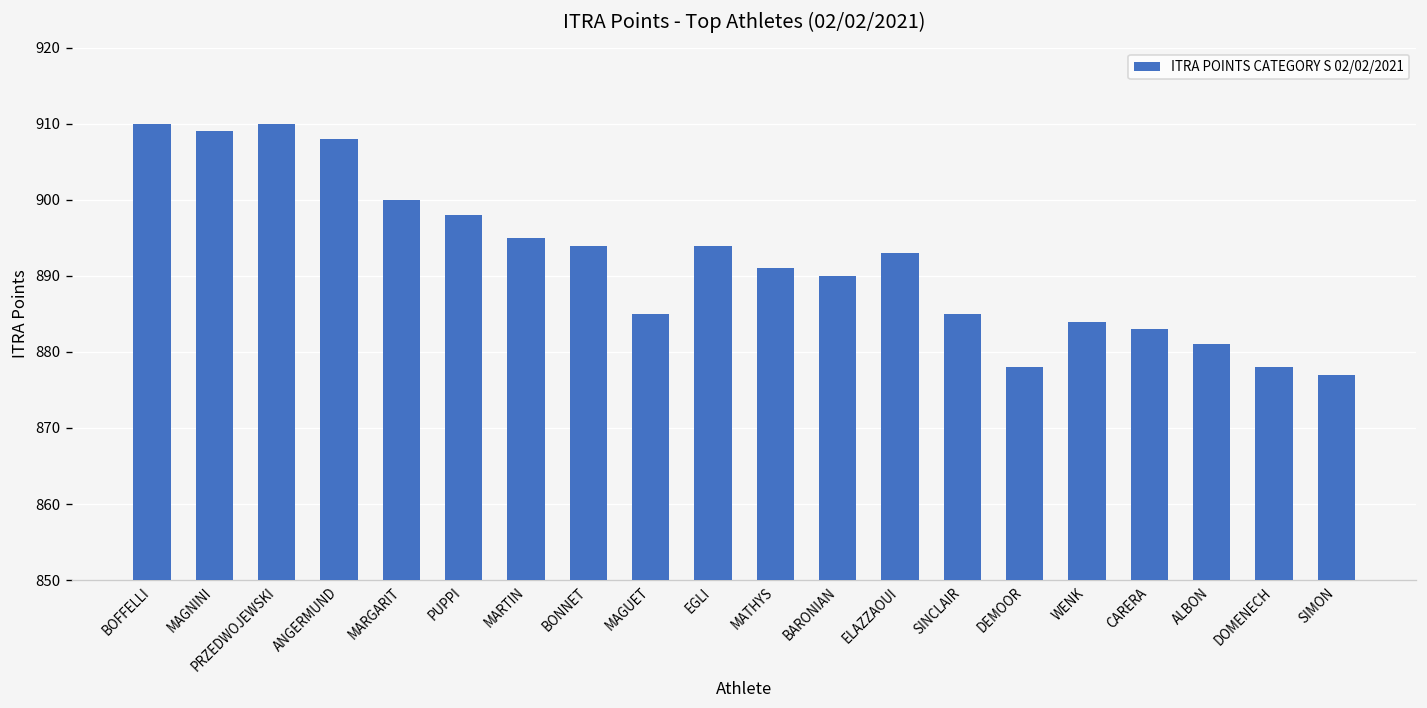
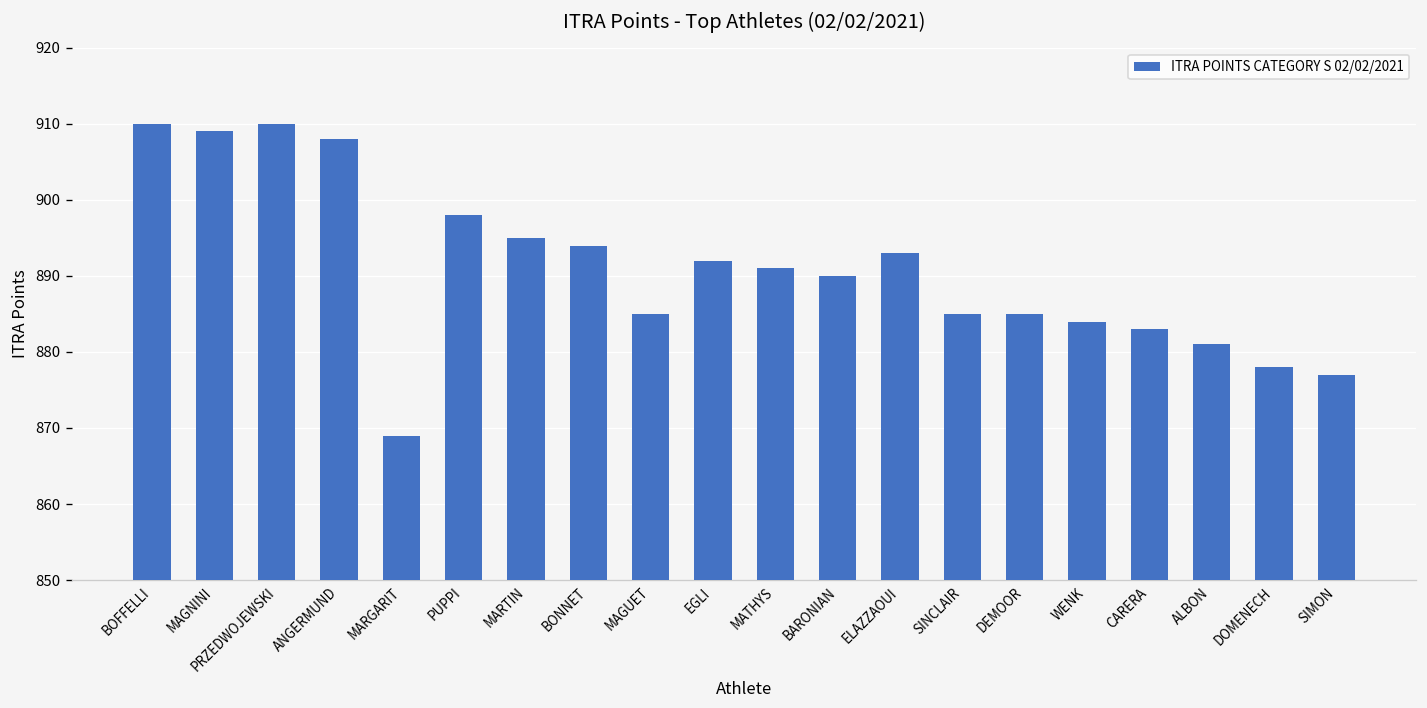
  {
    "BOFFELLI": 910,
    "MAGNINI": 909,
    "PRZEDWOJEWSKI": 910,
    "ANGERMUND": 908,
-   "MARGARIT": 900,
+   "MARGARIT": 869,
    "PUPPI": 898,
    "MARTIN": 895,
    "BONNET": 894,
    "MAGUET": 885,
-   "EGLI": 894,
+   "EGLI": 892,
    "MATHYS": 891,
    "BARONIAN": 890,
    "ELAZZAOUI": 893,
    "SINCLAIR": 885,
-   "DEMOOR": 878,
+   "DEMOOR": 885,
    "WENK": 884,
    "CARERA": 883,
    "ALBON": 881,
    "DOMENECH": 878,
    "SIMON": 877
  }
